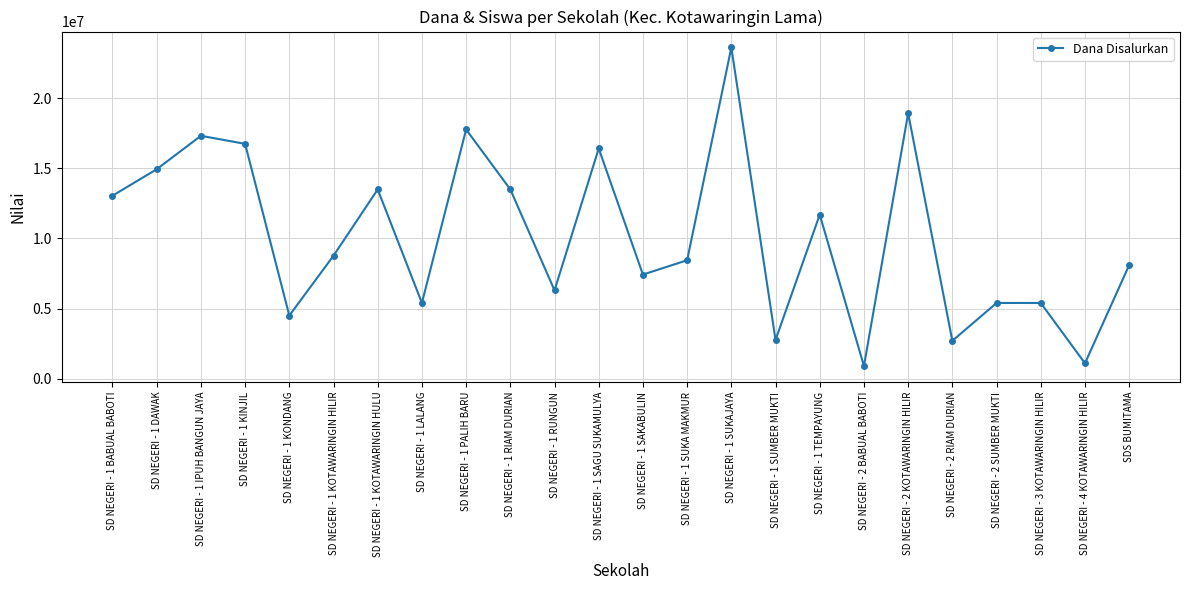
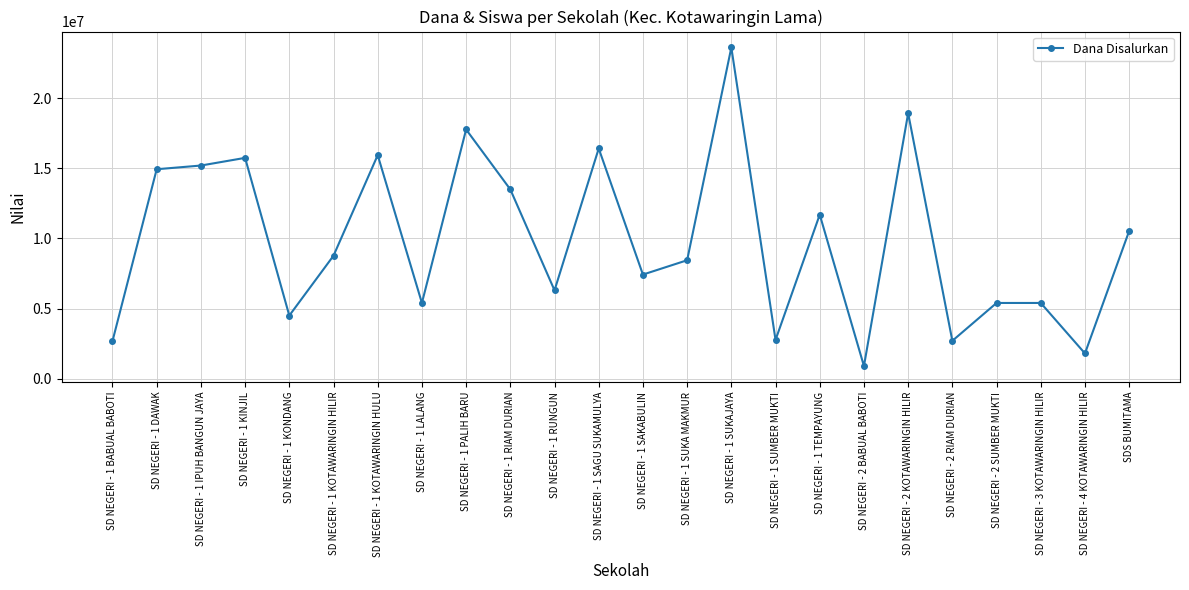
  {
-   "SD NEGERI - 1 BABUAL BABOTI": 13100000,
+   "SD NEGERI - 1 BABUAL BABOTI": 2700000,
    "SD NEGERI - 1 DAWAK": 14900000,
-   "SD NEGERI - 1 IPUH BANGUN JAYA": 17300000,
-   "SD NEGERI - 1 KINJIL": 16800000,
+   "SD NEGERI - 1 IPUH BANGUN JAYA": 15200000,
+   "SD NEGERI - 1 KINJIL": 15800000,
    "SD NEGERI - 1 KONDANG": 4500000,
    "SD NEGERI - 1 KOTAWARINGIN HILIR": 8800000,
-   "SD NEGERI - 1 KOTAWARINGIN HULU": 13500000,
+   "SD NEGERI - 1 KOTAWARINGIN HULU": 15900000,
    "SD NEGERI - 1 LALANG": 5400000,
    "SD NEGERI - 1 PALIH BARU": 17800000,
    "SD NEGERI - 1 RIAM DURIAN": 13500000,
    "SD NEGERI - 1 RUNGUN": 6300000,
    "SD NEGERI - 1 SAGU SUKAMULYA": 16400000,
    "SD NEGERI - 1 SAKABULIN": 7400000,
    "SD NEGERI - 1 SUKA MAKMUR": 8400000,
    "SD NEGERI - 1 SUKAJAYA": 23600000,
    "SD NEGERI - 1 SUMBER MUKTI": 2800000,
    "SD NEGERI - 1 TEMPAYUNG": 11700000,
    "SD NEGERI - 2 BABUAL BABOTI": 900000,
    "SD NEGERI - 2 KOTAWARINGIN HILIR": 18900000,
    "SD NEGERI - 2 RIAM DURIAN": 2700000,
    "SD NEGERI - 2 SUMBER MUKTI": 5400000,
    "SD NEGERI - 3 KOTAWARINGIN HILIR": 5400000,
-   "SD NEGERI - 4 KOTAWARINGIN HILIR": 1100000,
-   "SDS BUMITAMA": 8100000
+   "SD NEGERI - 4 KOTAWARINGIN HILIR": 1800000,
+   "SDS BUMITAMA": 10500000
  }
